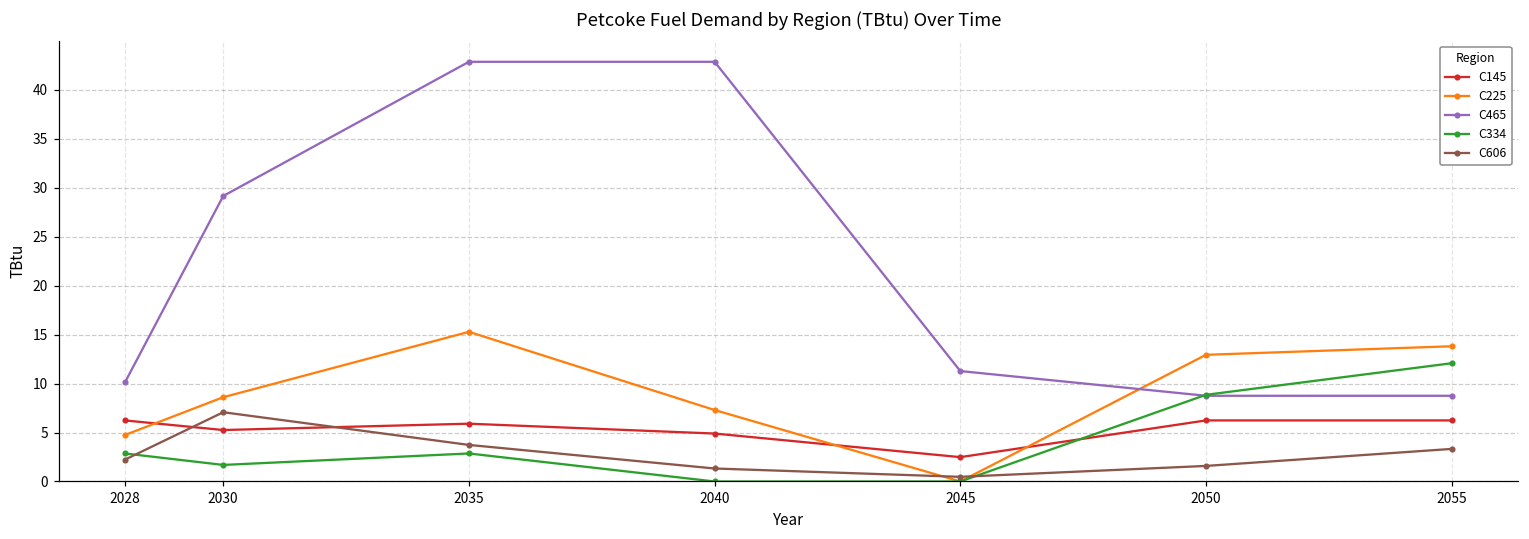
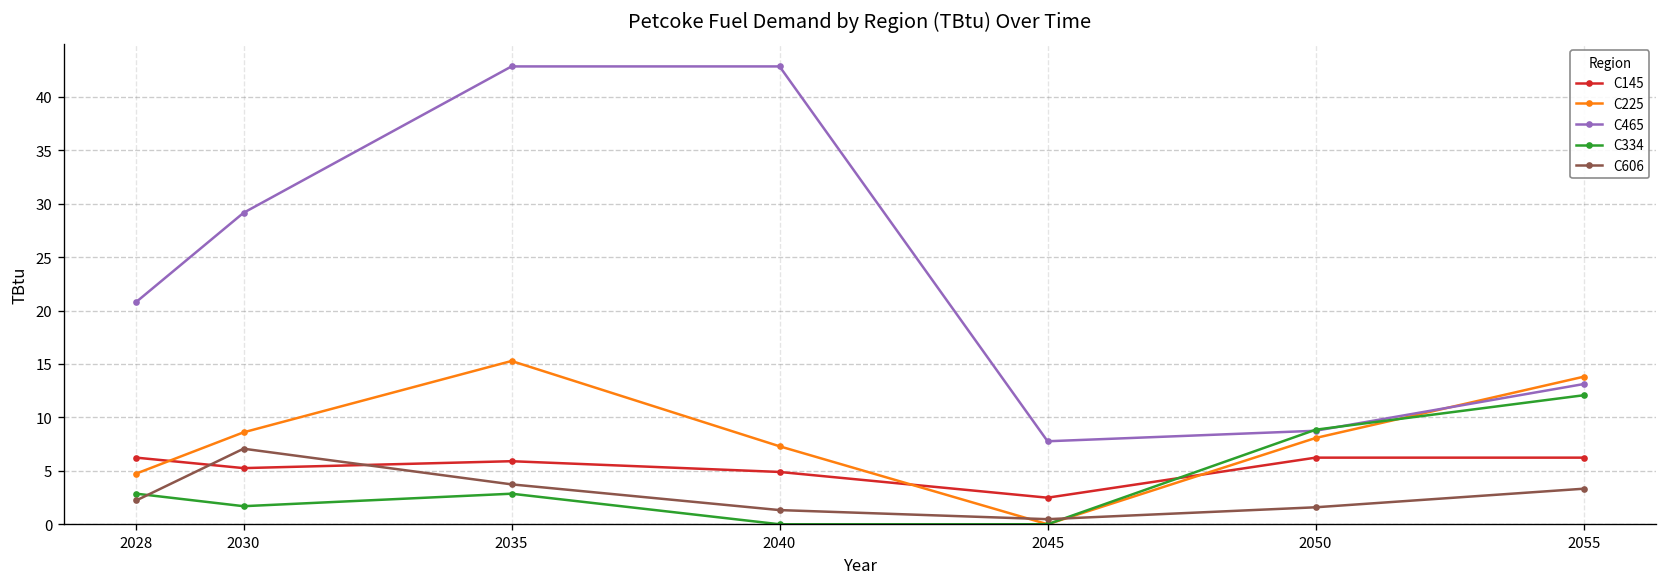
  {
    "C145": {
      "2028": 6,
      "2030": 5,
      "2035": 6,
      "2040": 5,
      "2045": 2,
      "2050": 6,
      "2055": 6
    },
    "C225": {
      "2028": 5,
      "2030": 9,
      "2035": 15,
      "2040": 7,
-     "2050": 13,
+     "2050": 8,
      "2055": 14
    },
    "C465": {
-     "2028": 10,
+     "2028": 21,
      "2030": 29,
      "2035": 43,
      "2040": 43,
-     "2045": 11,
-     "2055": 9
+     "2045": 8,
+     "2055": 13
    },
    "C334": {
      "2028": 3,
      "2030": 2,
      "2035": 3,
      "2040": 0,
      "2055": 12
    },
    "C606": {
      "2028": 2,
      "2030": 7,
      "2035": 4,
      "2040": 1,
      "2045": 0,
      "2050": 2,
      "2055": 3
    }
  }
